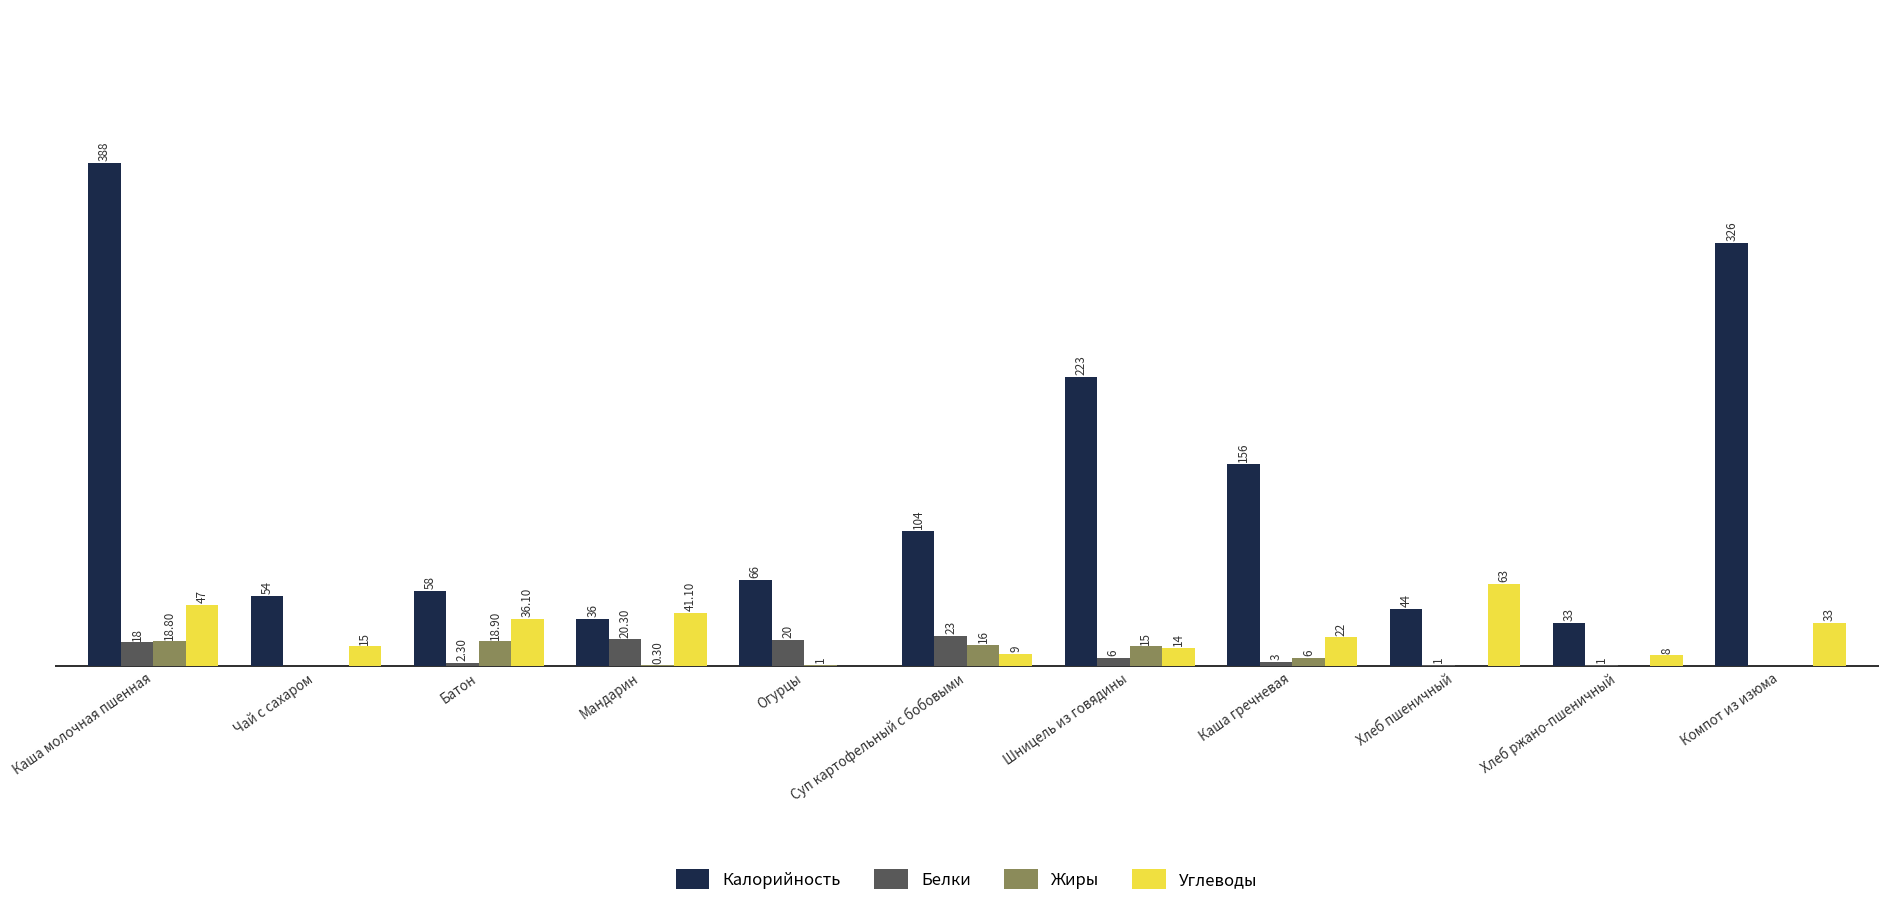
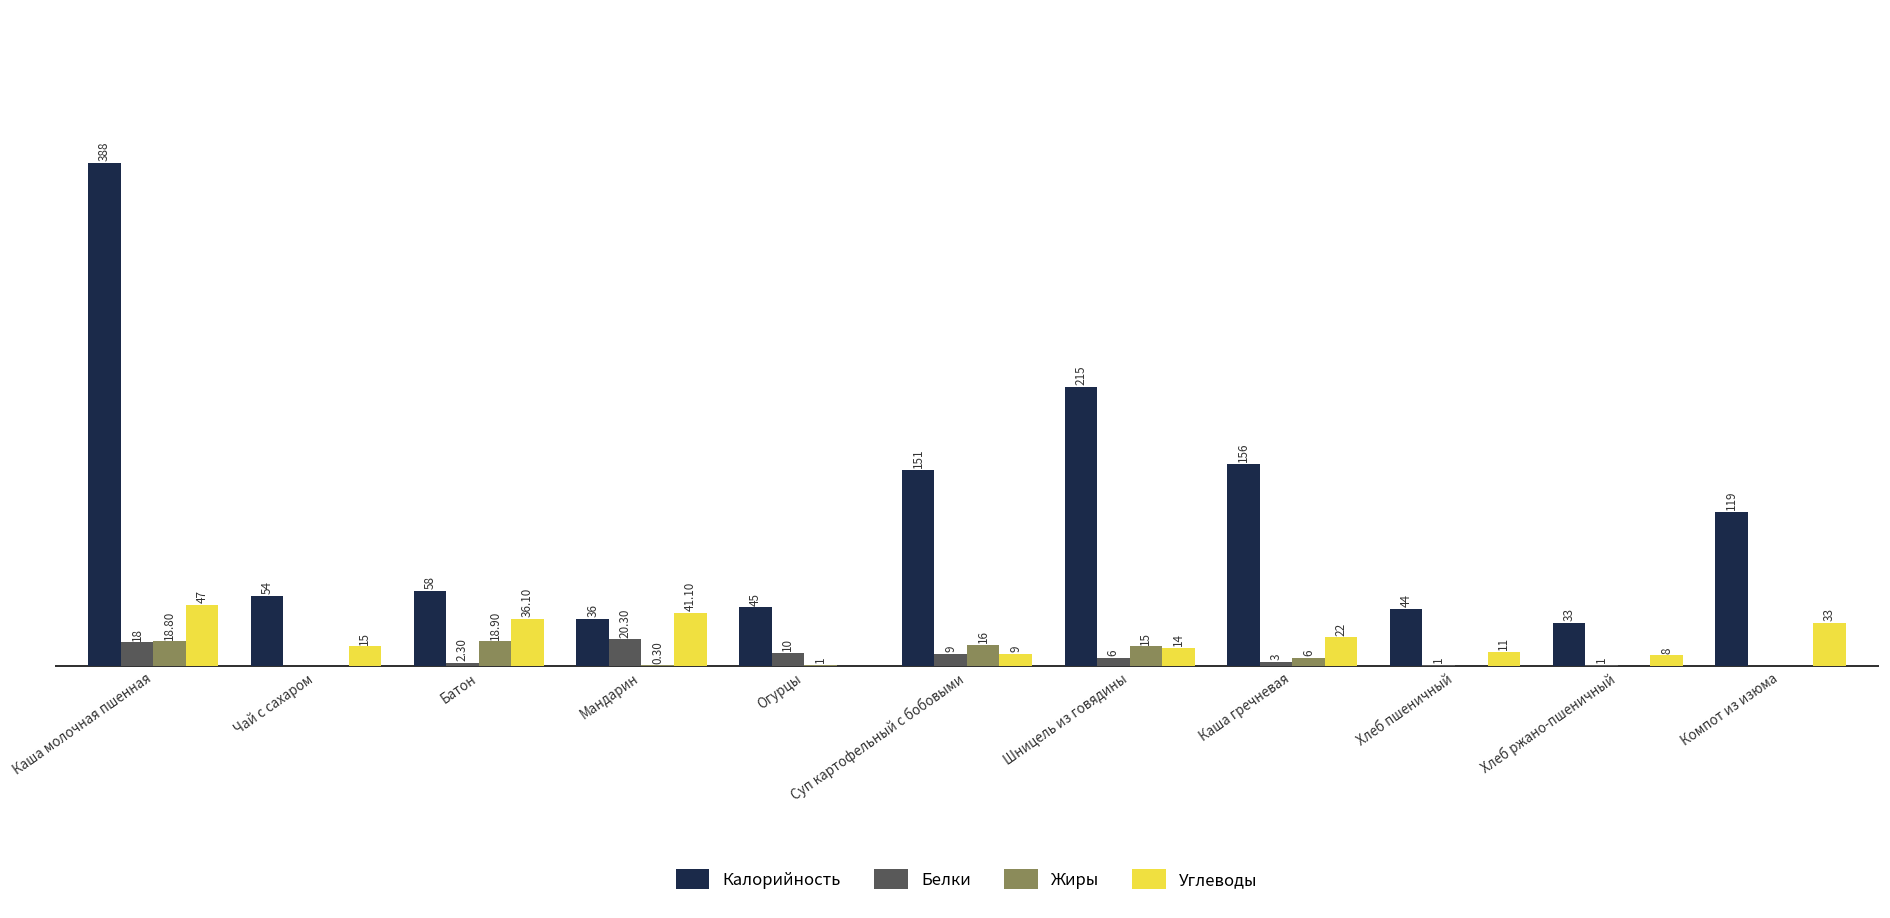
  {
    "Калорийность": {
      "Каша молочная пшенная": 388,
      "Чай с сахаром": 54,
      "Батон": 58,
      "Мандарин": 36,
-     "Огурцы": 66,
-     "Суп картофельный с бобовыми": 104,
-     "Шницель из говядины": 223,
+     "Огурцы": 45,
+     "Суп картофельный с бобовыми": 151,
+     "Шницель из говядины": 215,
      "Каша гречневая": 156,
      "Хлеб пшеничный": 44,
      "Хлеб ржано-пшеничный": 33,
-     "Компот из изюма": 326
+     "Компот из изюма": 119
    },
    "Белки": {
      "Каша молочная пшенная": 18,
      "Батон": 2.30,
      "Мандарин": 20.30,
-     "Огурцы": 20,
-     "Суп картофельный с бобовыми": 23,
+     "Огурцы": 10,
+     "Суп картофельный с бобовыми": 9,
      "Шницель из говядины": 6,
      "Каша гречневая": 3,
      "Хлеб пшеничный": 1,
      "Хлеб ржано-пшеничный": 1
    },
    "Жиры": {
      "Каша молочная пшенная": 18.80,
      "Батон": 18.90,
      "Мандарин": 0.30,
      "Огурцы": 1,
      "Суп картофельный с бобовыми": 16,
      "Шницель из говядины": 15,
      "Каша гречневая": 6
    },
    "Углеводы": {
      "Каша молочная пшенная": 47,
      "Чай с сахаром": 15,
      "Батон": 36.10,
      "Мандарин": 41.10,
      "Суп картофельный с бобовыми": 9,
      "Шницель из говядины": 14,
      "Каша гречневая": 22,
-     "Хлеб пшеничный": 63,
+     "Хлеб пшеничный": 11,
      "Хлеб ржано-пшеничный": 8,
      "Компот из изюма": 33
    }
  }
